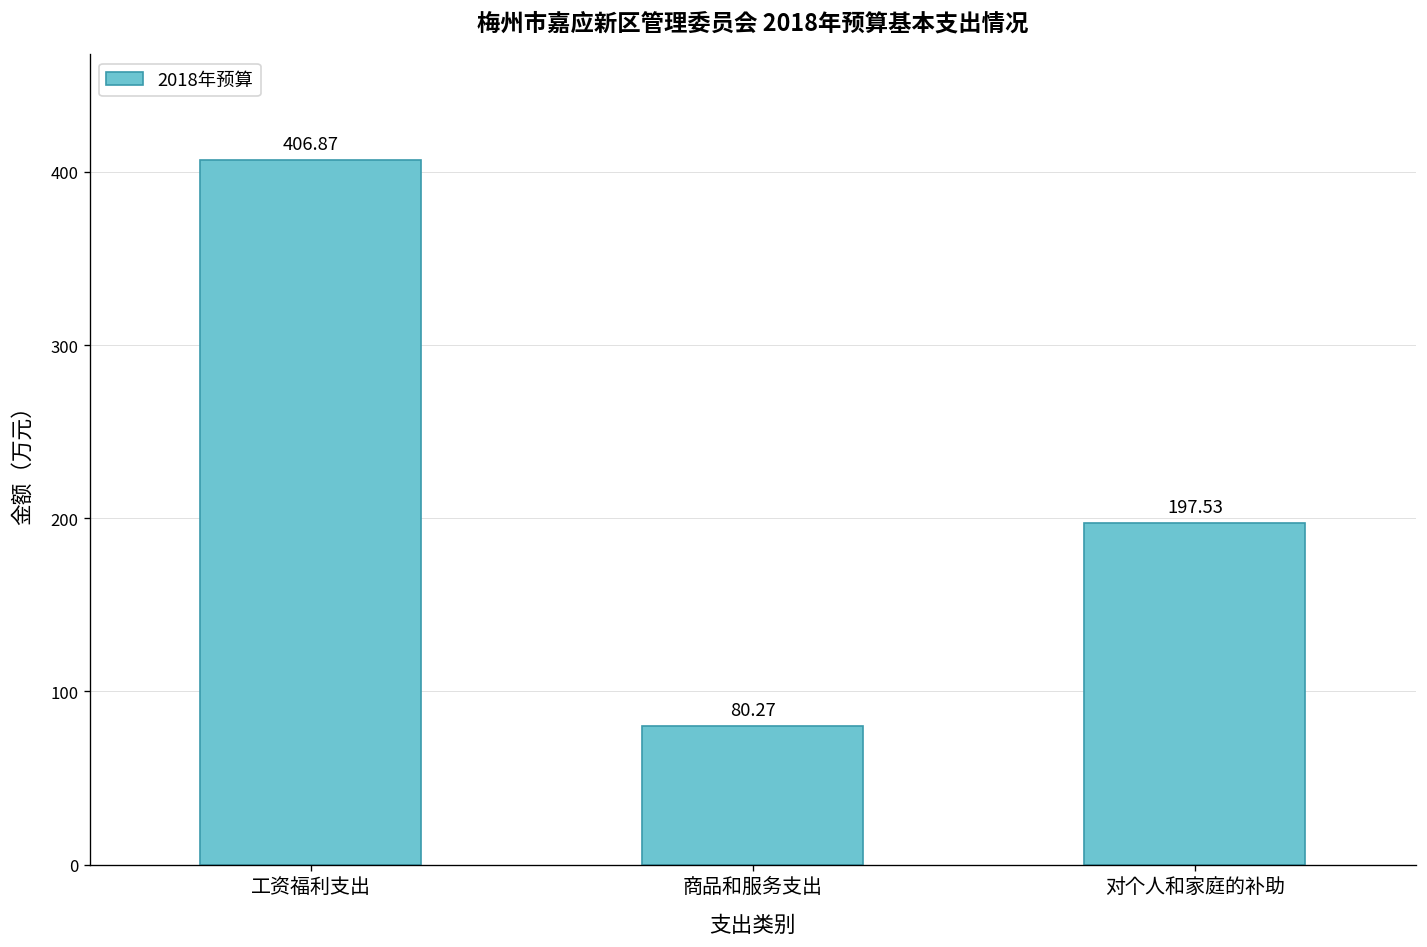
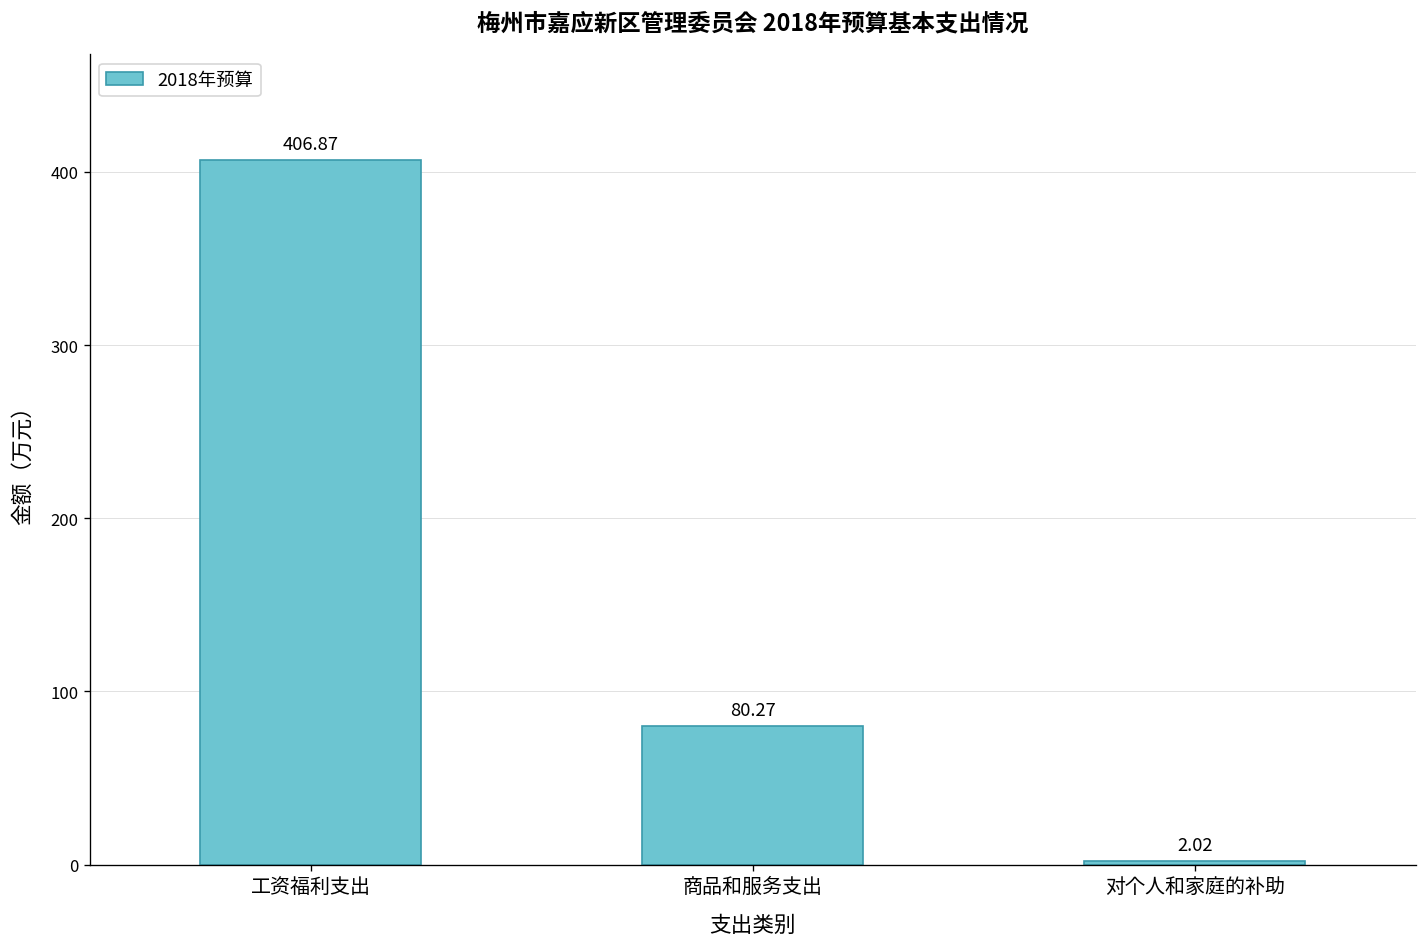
  {
    "工资福利支出": 406.87,
    "商品和服务支出": 80.27,
-   "对个人和家庭的补助": 197.53
+   "对个人和家庭的补助": 2.02
  }
